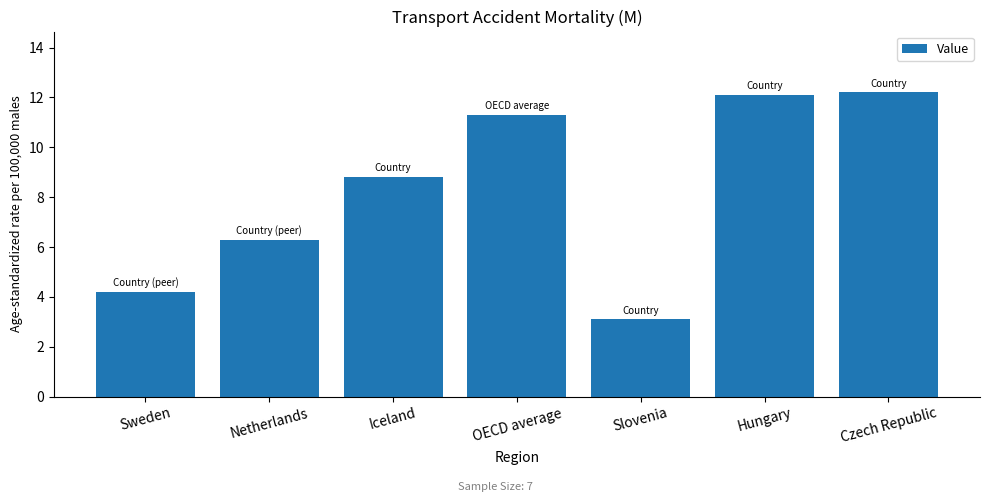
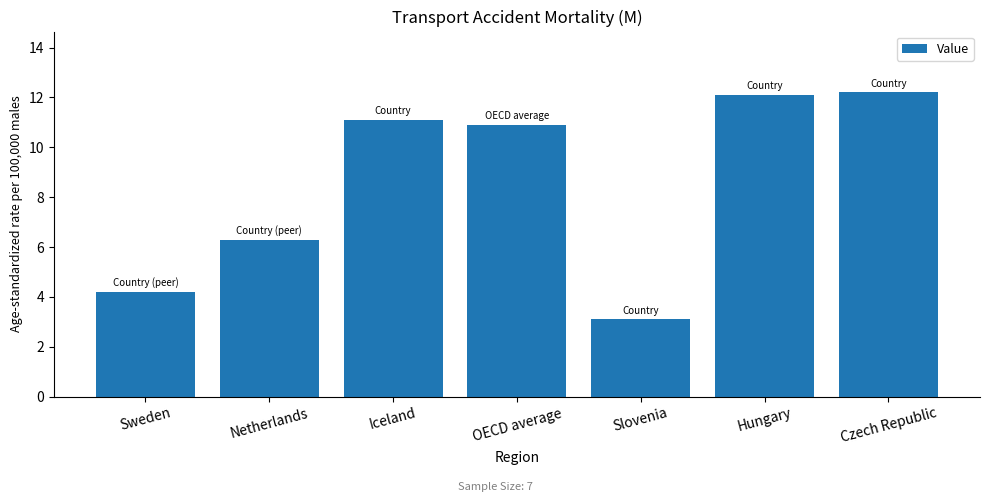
  {
    "Sweden": 4.2,
    "Netherlands": 6.3,
-   "Iceland": 8.8,
-   "OECD average": 11.3,
+   "Iceland": 11.1,
+   "OECD average": 10.9,
    "Slovenia": 3.1,
    "Hungary": 12.1,
    "Czech Republic": 12.2
  }
